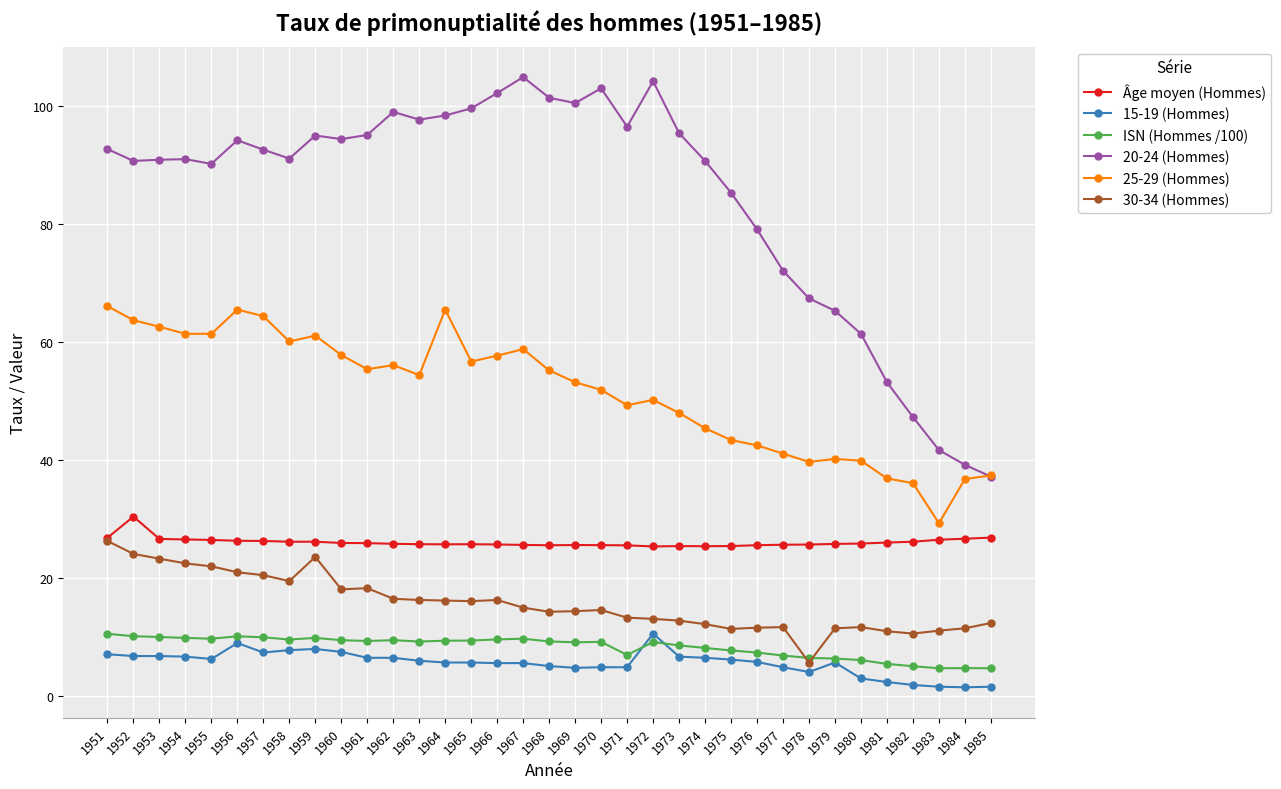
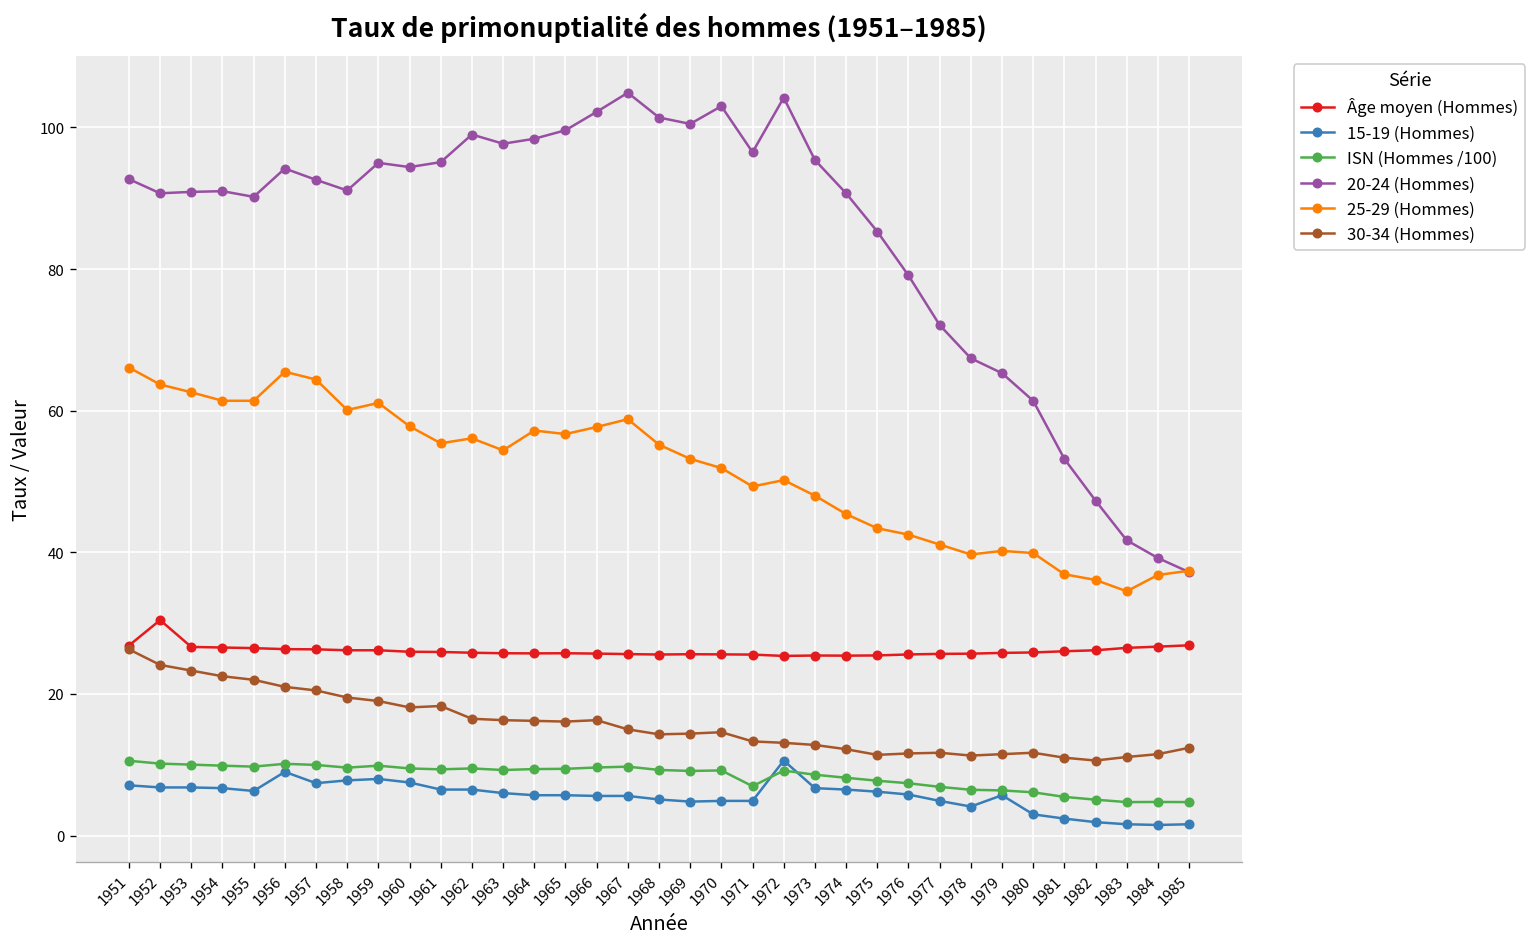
  {
    "25-29 (Hommes)": {
      "1951": 66,
      "1952": 64,
      "1953": 63,
      "1954": 61,
      "1955": 61,
      "1956": 66,
      "1957": 64,
      "1958": 60,
      "1959": 61,
      "1960": 58,
      "1961": 55,
      "1962": 56,
      "1963": 54,
-     "1964": 66,
+     "1964": 57,
      "1965": 57,
      "1966": 58,
      "1967": 59,
      "1968": 55,
      "1969": 53,
      "1970": 52,
      "1971": 49,
      "1972": 50,
      "1973": 48,
      "1974": 45,
      "1975": 43,
      "1976": 43,
      "1977": 41,
      "1978": 40,
      "1979": 40,
      "1980": 40,
      "1981": 37,
      "1982": 36,
-     "1983": 29,
+     "1983": 35,
      "1984": 37
    },
    "30-34 (Hommes)": {
      "1951": 26,
      "1952": 24,
      "1953": 23,
      "1954": 23,
      "1955": 22,
      "1956": 21,
      "1957": 21,
      "1958": 20,
-     "1959": 24,
+     "1959": 19,
      "1960": 18,
      "1961": 18,
      "1962": 17,
      "1963": 16,
      "1964": 16,
      "1965": 16,
      "1966": 16,
      "1967": 15,
      "1968": 14,
      "1969": 14,
      "1970": 15,
      "1971": 13,
      "1972": 13,
      "1973": 13,
      "1974": 12,
      "1975": 11,
      "1976": 12,
      "1977": 12,
-     "1978": 6,
+     "1978": 11,
      "1979": 12,
      "1980": 12,
      "1981": 11,
      "1982": 11,
      "1983": 11,
      "1984": 12,
      "1985": 12
    }
  }
